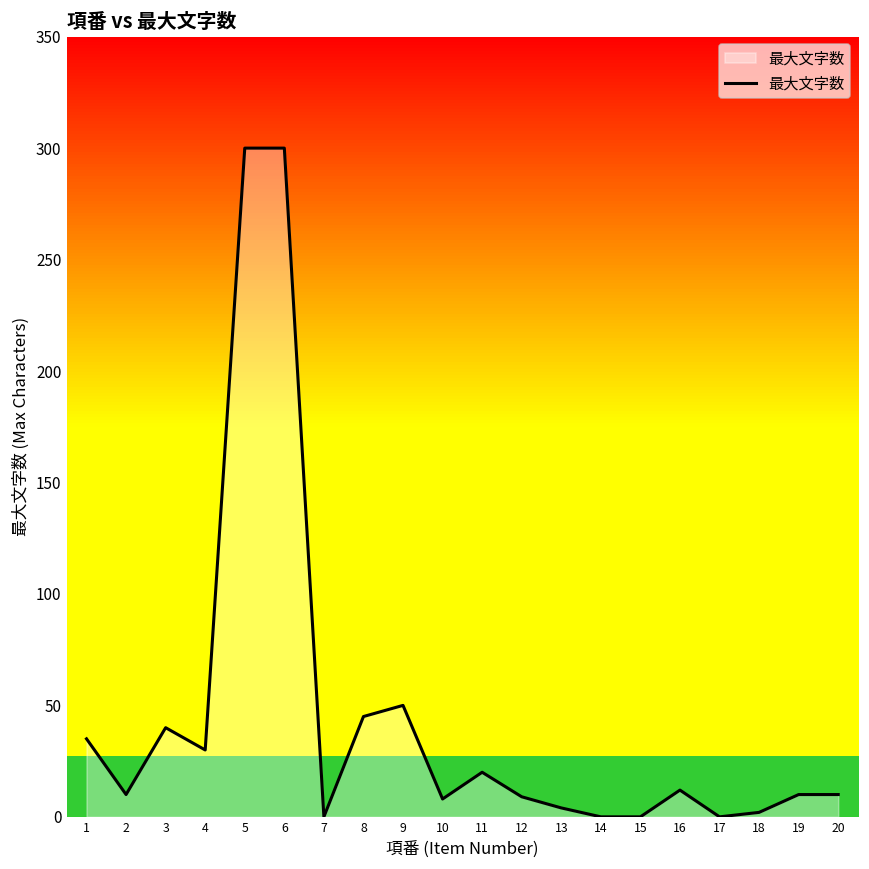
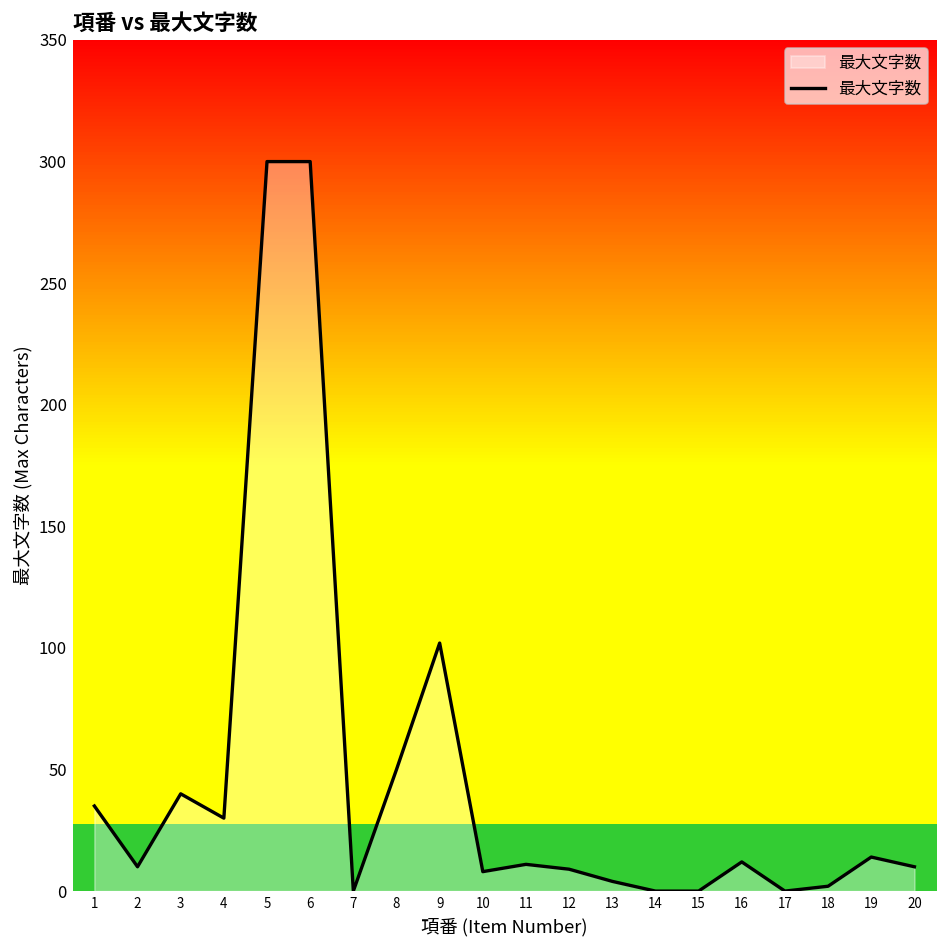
  {
    "1": 35,
    "2": 10,
    "3": 40,
    "4": 30,
    "5": 300,
    "6": 300,
    "7": 0,
-   "8": 45,
-   "9": 50,
+   "8": 50,
+   "9": 102,
    "10": 8,
-   "11": 20,
+   "11": 11,
    "12": 9,
    "13": 4,
    "14": 0,
    "15": 0,
    "16": 12,
    "17": 0,
    "18": 2,
-   "19": 10,
+   "19": 14,
    "20": 10
  }
